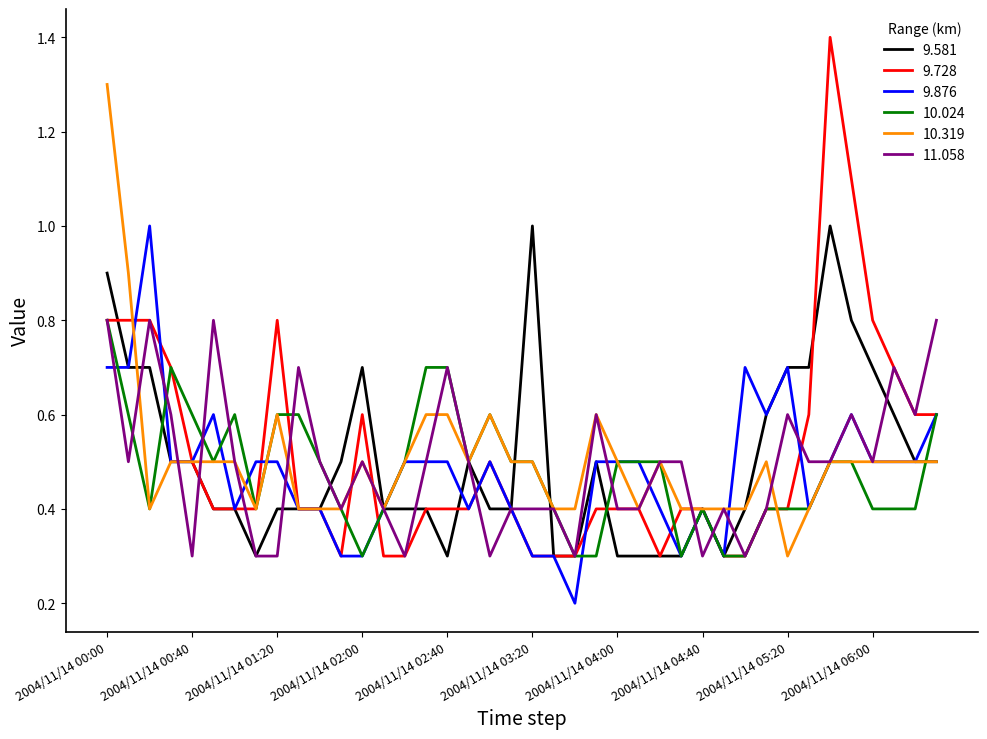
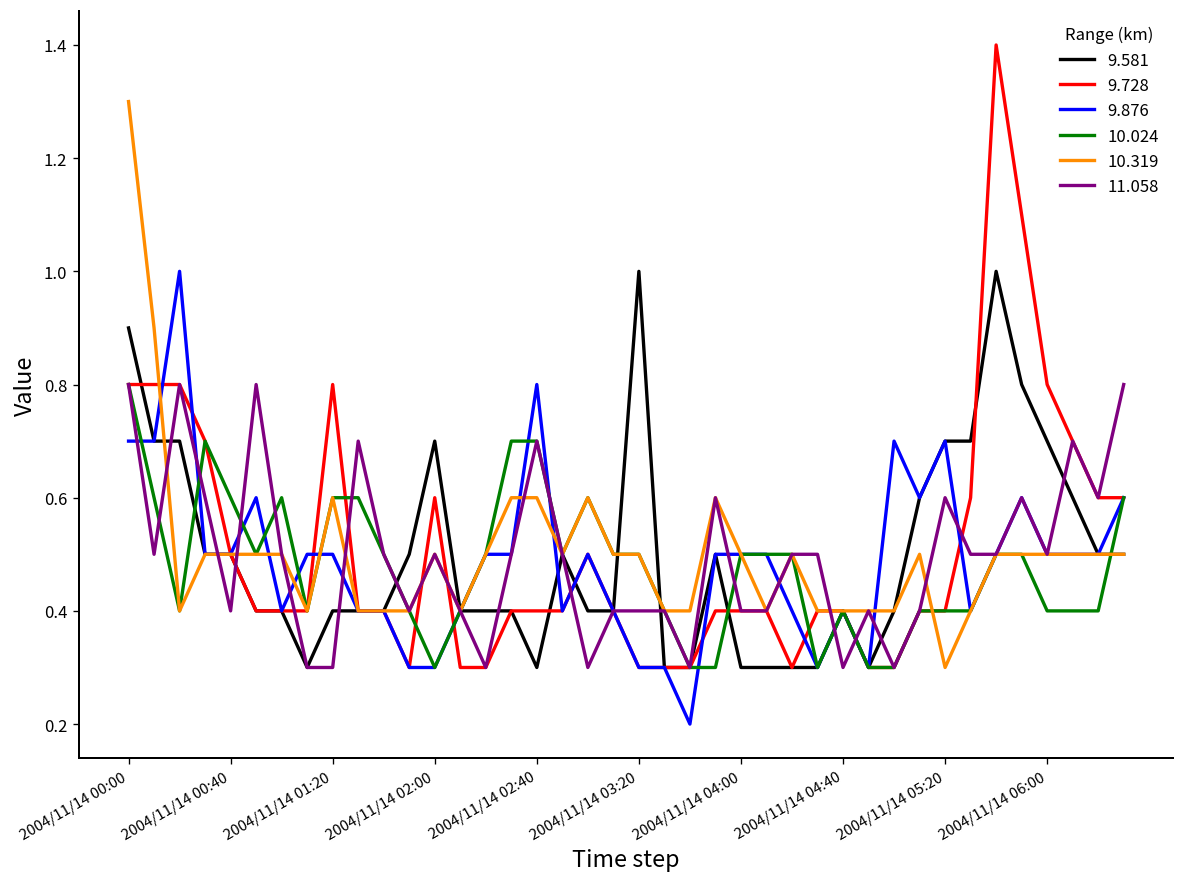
  {
    "9.581": {
      "2004/11/14 00:00": 0.9,
      "2004/11/14 01:20": 0.4,
      "2004/11/14 02:00": 0.7,
      "2004/11/14 02:40": 0.3,
      "2004/11/14 03:20": 1.0,
      "2004/11/14 04:00": 0.3,
      "2004/11/14 06:00": 0.7
    },
    "9.728": {
      "2004/11/14 01:20": 0.8,
      "2004/11/14 02:00": 0.6,
      "2004/11/14 02:40": 0.4,
      "2004/11/14 06:00": 0.8
    },
    "9.876": {
      "2004/11/14 00:00": 0.7,
      "2004/11/14 01:20": 0.5,
-     "2004/11/14 02:40": 0.5
+     "2004/11/14 02:40": 0.8
    },
    "10.024": {
      "2004/11/14 00:40": 0.6,
      "2004/11/14 06:00": 0.4
    },
    "10.319": {
      "2004/11/14 00:00": 1.3,
      "2004/11/14 02:40": 0.6,
      "2004/11/14 05:20": 0.3
    },
    "11.058": {
-     "2004/11/14 00:40": 0.3,
+     "2004/11/14 00:40": 0.4,
      "2004/11/14 01:20": 0.3,
      "2004/11/14 03:20": 0.4,
      "2004/11/14 04:40": 0.3,
      "2004/11/14 05:20": 0.6
    }
  }
